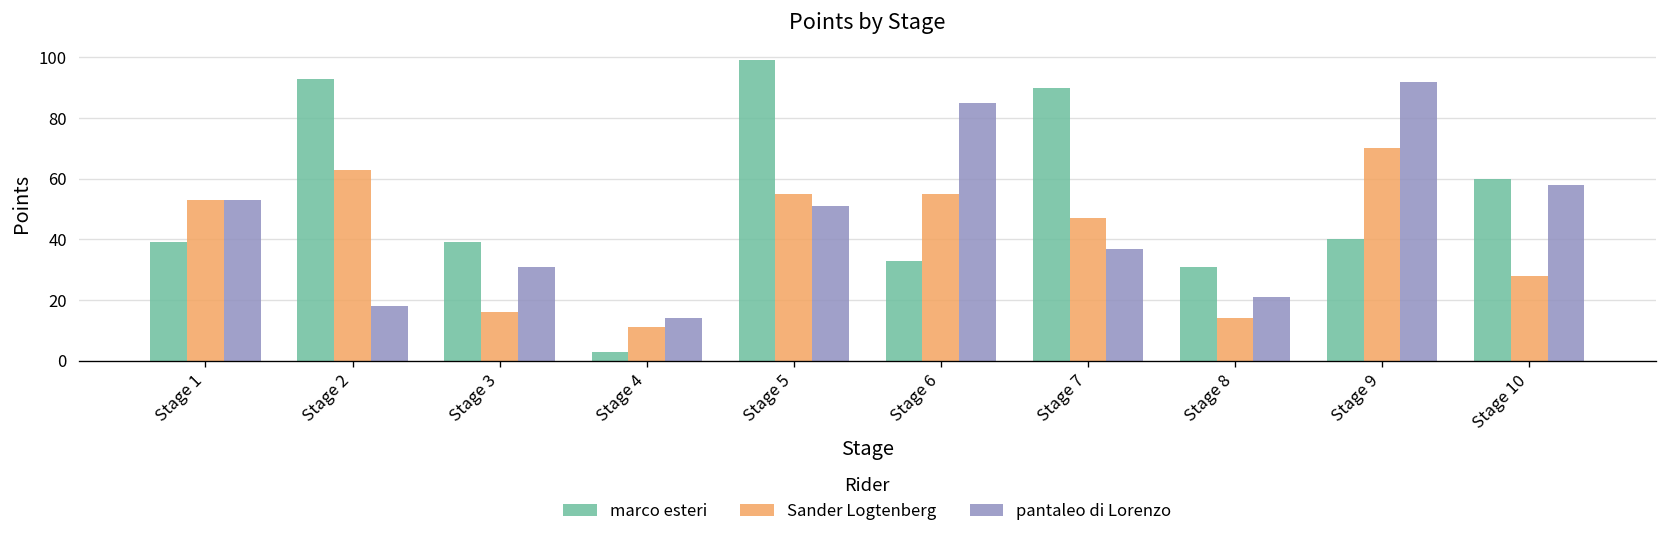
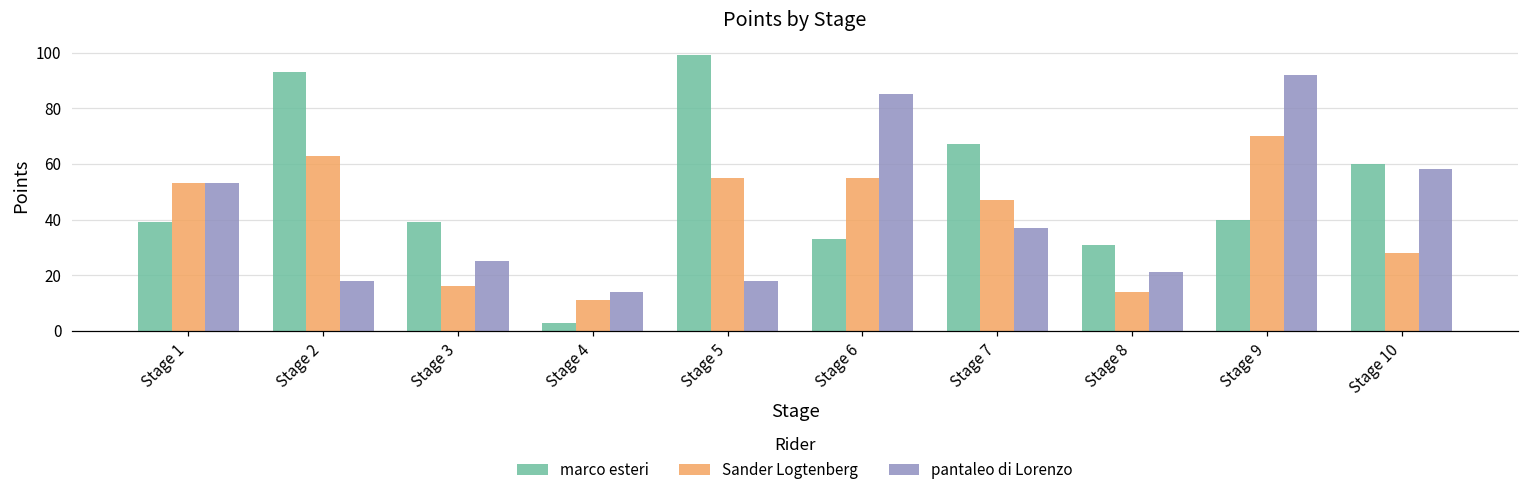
  {
    "marco esteri": {
      "Stage 1": 39,
      "Stage 2": 93,
      "Stage 3": 39,
      "Stage 4": 3,
      "Stage 5": 99,
      "Stage 6": 33,
-     "Stage 7": 90,
+     "Stage 7": 67,
      "Stage 8": 31,
      "Stage 9": 40,
      "Stage 10": 60
    },
    "Sander Logtenberg": {
      "Stage 1": 53,
      "Stage 2": 63,
      "Stage 3": 16,
      "Stage 4": 11,
      "Stage 5": 55,
      "Stage 6": 55,
      "Stage 7": 47,
      "Stage 8": 14,
      "Stage 9": 70,
      "Stage 10": 28
    },
    "pantaleo di Lorenzo": {
      "Stage 1": 53,
      "Stage 2": 18,
-     "Stage 3": 31,
+     "Stage 3": 25,
      "Stage 4": 14,
-     "Stage 5": 51,
+     "Stage 5": 18,
      "Stage 6": 85,
      "Stage 7": 37,
      "Stage 8": 21,
      "Stage 9": 92,
      "Stage 10": 58
    }
  }
